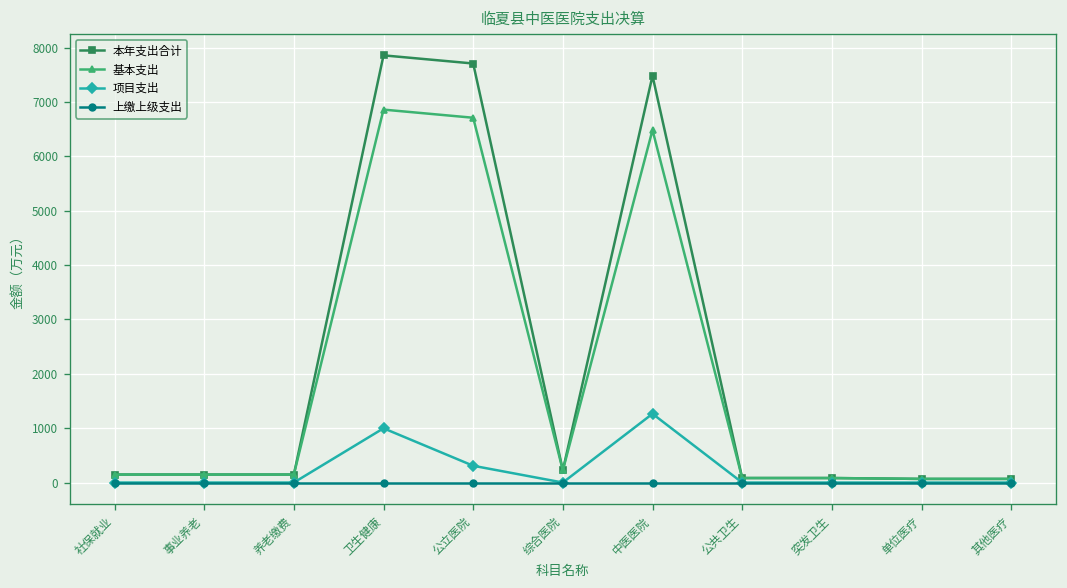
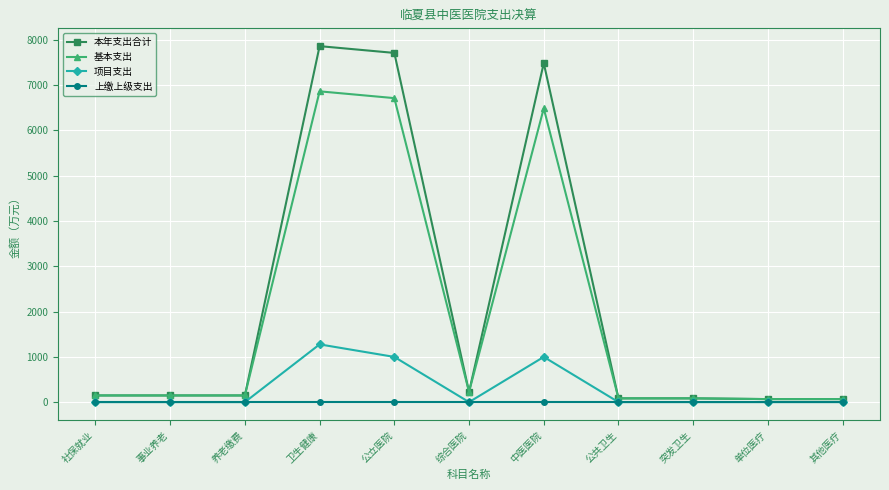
  {
    "项目支出": {
-     "卫生健康": 1000,
-     "公立医院": 300,
-     "中医医院": 1300
+     "卫生健康": 1300,
+     "公立医院": 1000,
+     "中医医院": 1000
    },
    "上缴上级支出": {
      "卫生健康": 0,
      "公立医院": 0,
      "中医医院": 0
    }
  }
